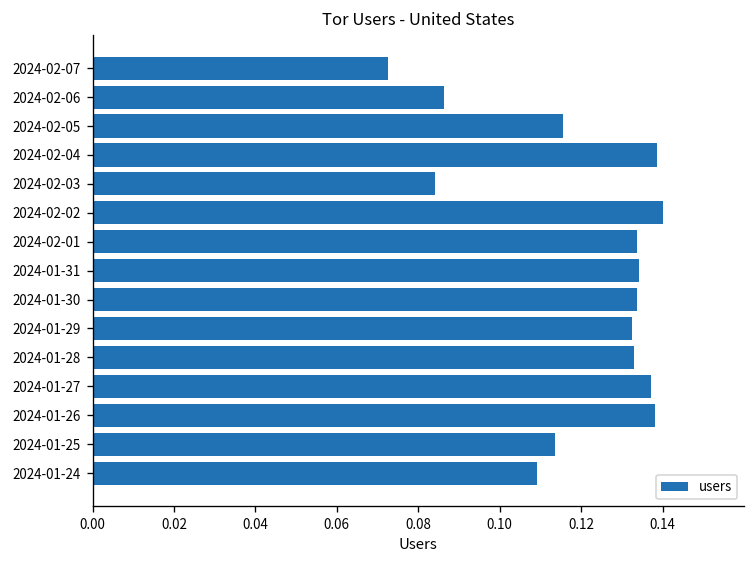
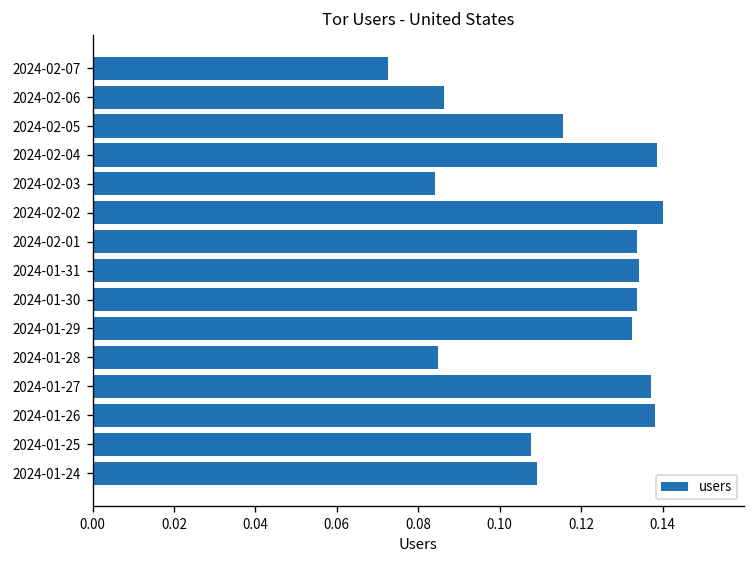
  {
    "2024-02-07": 0.073,
    "2024-02-06": 0.086,
    "2024-02-05": 0.115,
    "2024-02-04": 0.139,
    "2024-02-03": 0.084,
    "2024-02-02": 0.140,
    "2024-02-01": 0.134,
    "2024-01-31": 0.134,
    "2024-01-30": 0.134,
    "2024-01-29": 0.132,
-   "2024-01-28": 0.133,
+   "2024-01-28": 0.085,
    "2024-01-27": 0.137,
    "2024-01-26": 0.138,
-   "2024-01-25": 0.114,
+   "2024-01-25": 0.108,
    "2024-01-24": 0.109
  }
